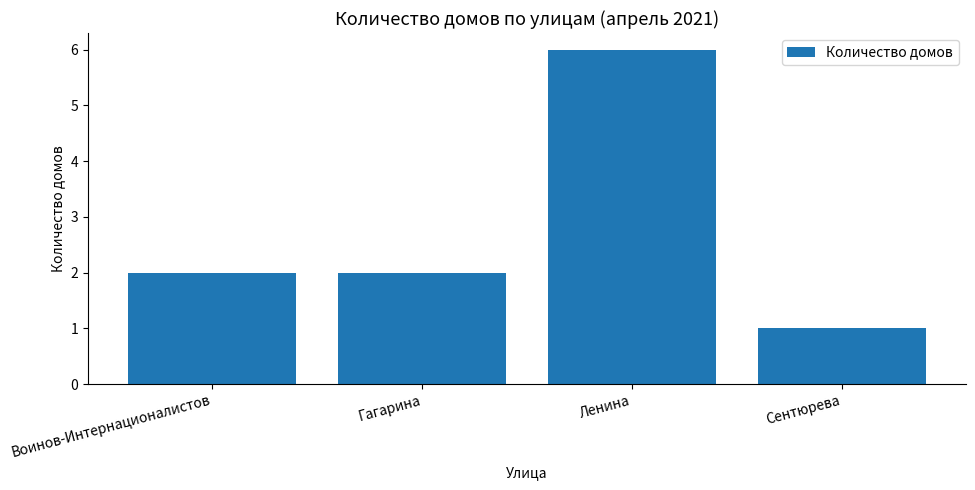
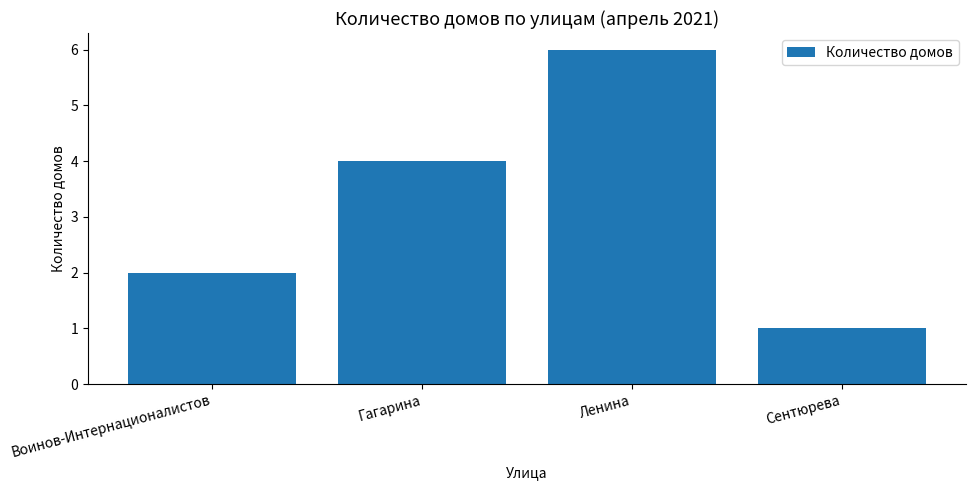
  {
    "Воинов-Интернационалистов": 2,
-   "Гагарина": 2,
+   "Гагарина": 4,
    "Ленина": 6,
    "Сентюрева": 1
  }
